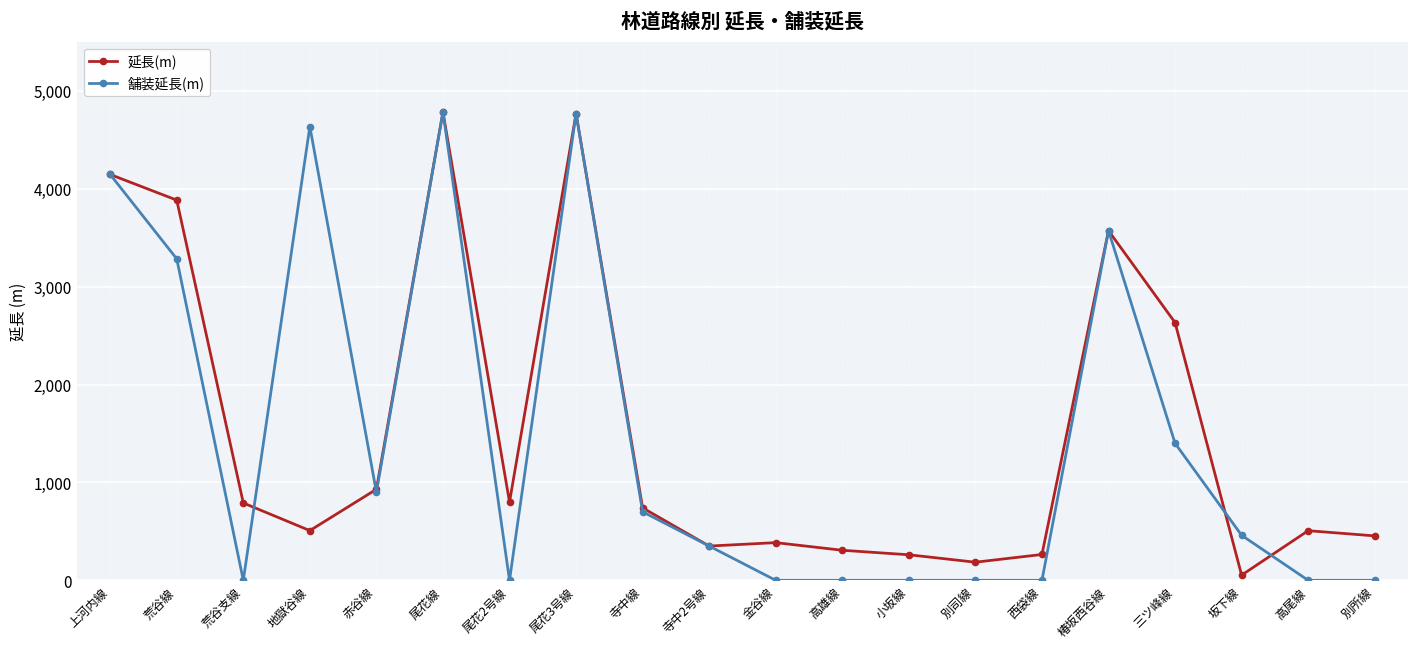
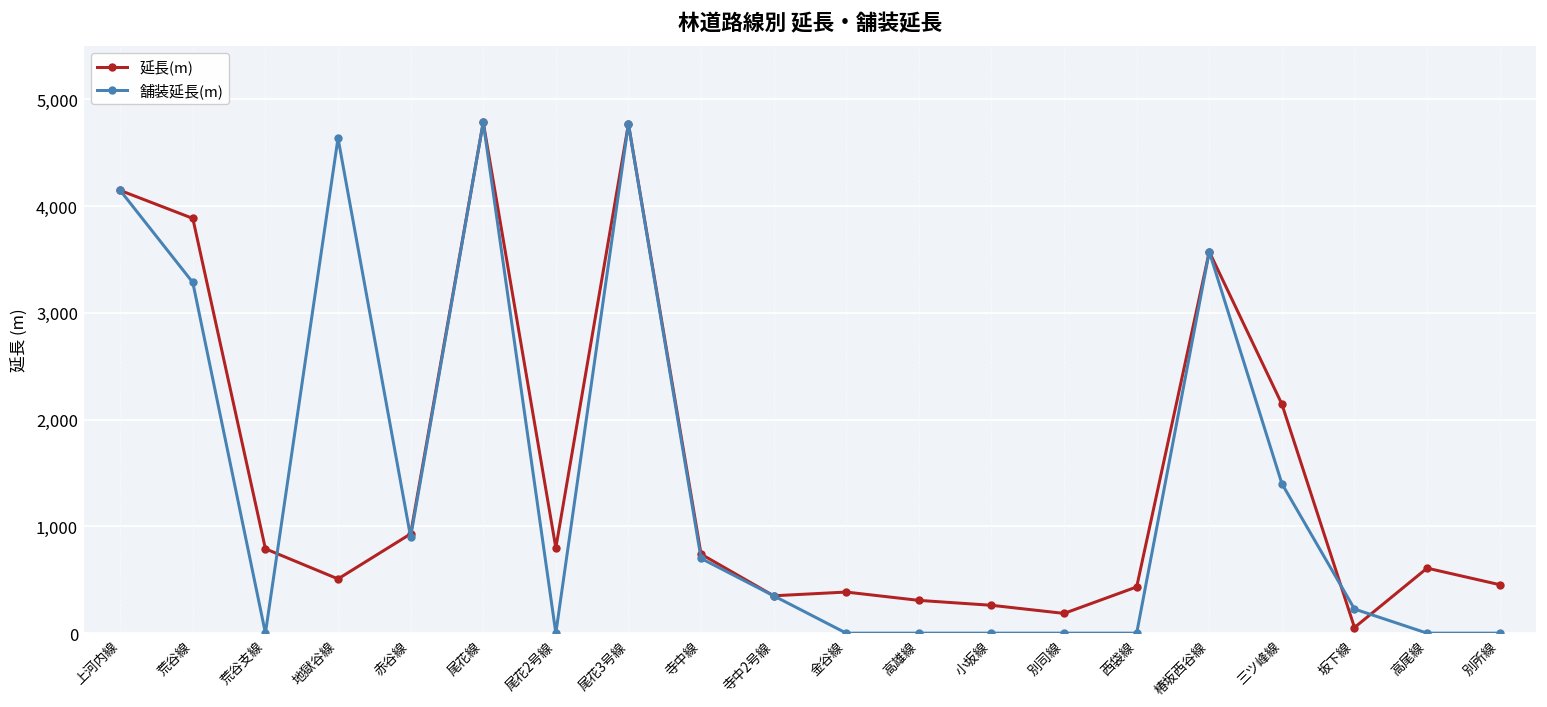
  {
    "延長(m)": {
      "荒谷線": "3,900",
      "荒谷支線": "800",
      "地獄谷線": "500",
      "赤谷線": "900",
      "尾花2号線": "800",
      "寺中線": "700",
      "金谷線": "400",
      "高雄線": "300",
      "小坂線": "300",
      "別司線": "200",
-     "西袋線": "300",
-     "三ツ峰線": "2,600",
+     "西袋線": "400",
+     "三ツ峰線": "2,100",
      "坂下線": "100",
-     "高尾線": "500",
+     "高尾線": "600",
      "別所線": "500"
    },
    "舗装延長(m)": {
      "荒谷線": "3,300",
      "荒谷支線": "0",
      "地獄谷線": "4,600",
      "赤谷線": "900",
      "尾花2号線": "0",
      "寺中線": "700",
      "金谷線": "0",
      "高雄線": "0",
      "小坂線": "0",
      "別司線": "0",
      "西袋線": "0",
      "三ツ峰線": "1,400",
-     "坂下線": "500",
+     "坂下線": "200",
      "高尾線": "0",
      "別所線": "0"
    }
  }
